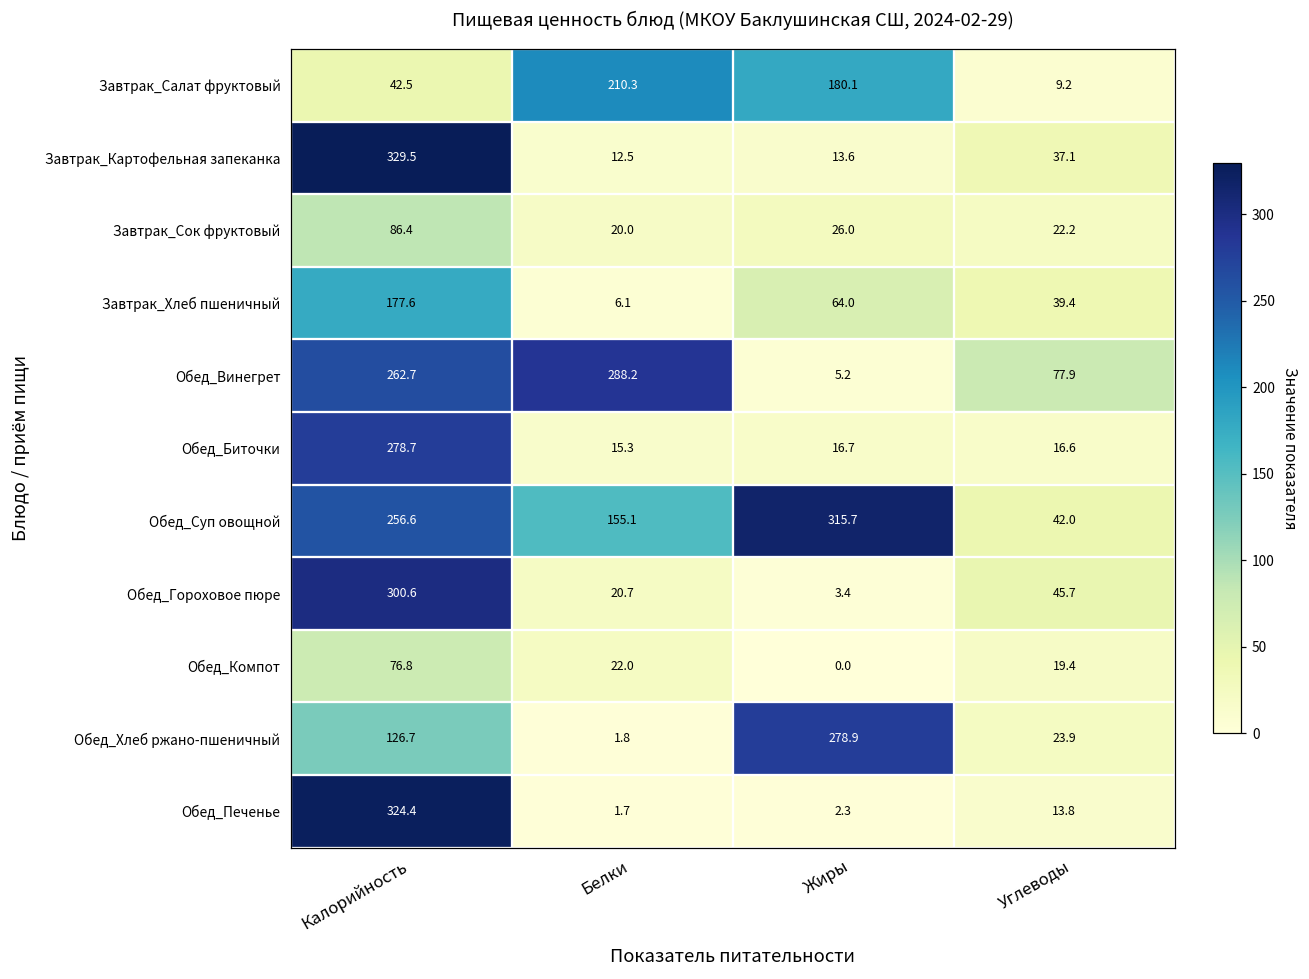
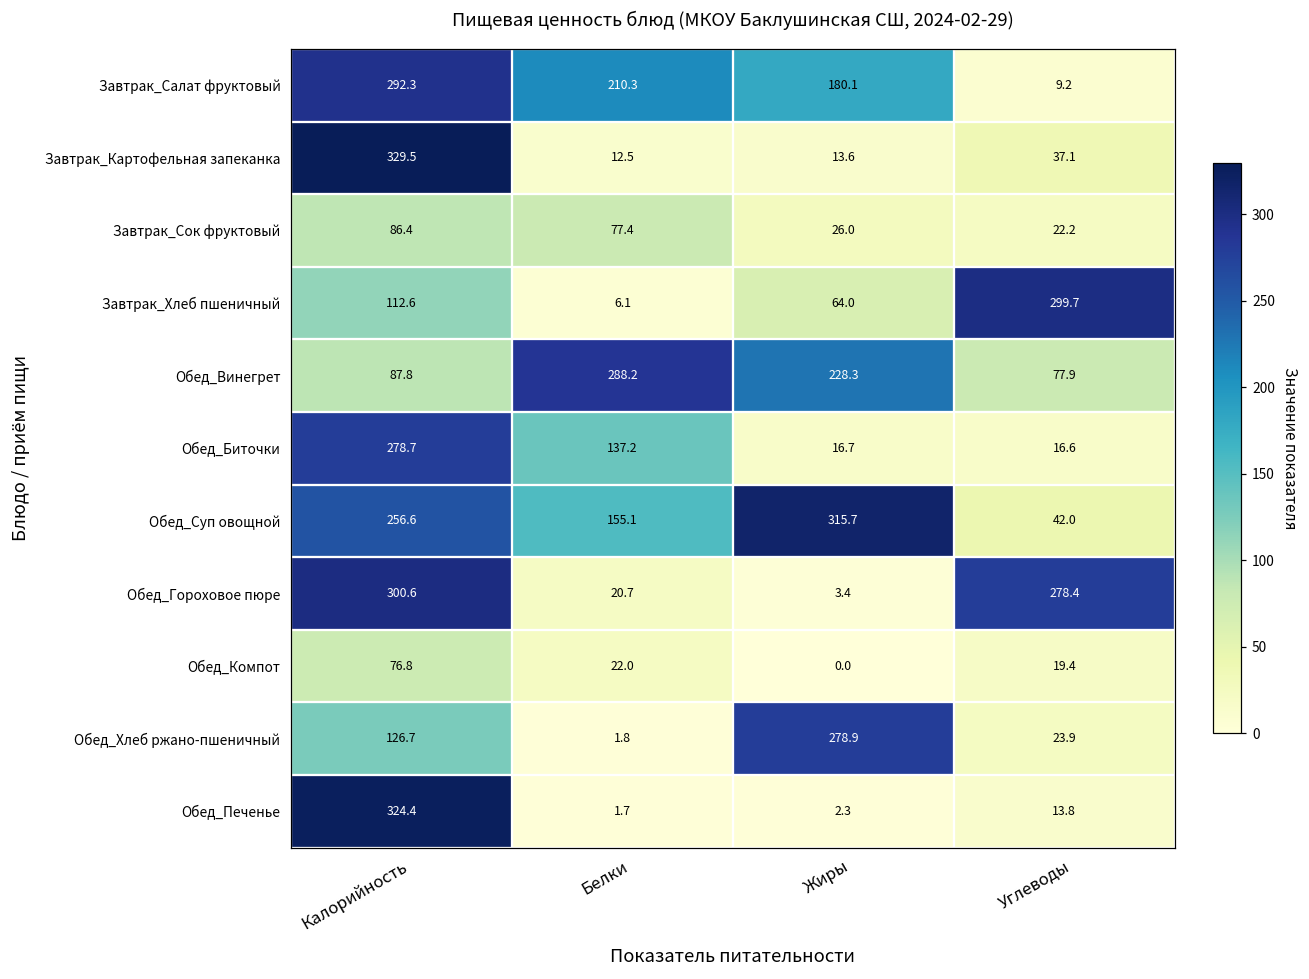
  {
    "Завтрак_Салат фруктовый": {
-     "Калорийность": 42.5,
+     "Калорийность": 292.3,
      "Белки": 210.3,
      "Жиры": 180.1,
      "Углеводы": 9.2
    },
    "Завтрак_Картофельная запеканка": {
      "Калорийность": 329.5,
      "Белки": 12.5,
      "Жиры": 13.6,
      "Углеводы": 37.1
    },
    "Завтрак_Сок фруктовый": {
      "Калорийность": 86.4,
-     "Белки": 20.0,
+     "Белки": 77.4,
      "Жиры": 26.0,
      "Углеводы": 22.2
    },
    "Завтрак_Хлеб пшеничный": {
-     "Калорийность": 177.6,
+     "Калорийность": 112.6,
      "Белки": 6.1,
      "Жиры": 64.0,
-     "Углеводы": 39.4
+     "Углеводы": 299.7
    },
    "Обед_Винегрет": {
-     "Калорийность": 262.7,
+     "Калорийность": 87.8,
      "Белки": 288.2,
-     "Жиры": 5.2,
+     "Жиры": 228.3,
      "Углеводы": 77.9
    },
    "Обед_Биточки": {
      "Калорийность": 278.7,
-     "Белки": 15.3,
+     "Белки": 137.2,
      "Жиры": 16.7,
      "Углеводы": 16.6
    },
    "Обед_Суп овощной": {
      "Калорийность": 256.6,
      "Белки": 155.1,
      "Жиры": 315.7,
      "Углеводы": 42.0
    },
    "Обед_Гороховое пюре": {
      "Калорийность": 300.6,
      "Белки": 20.7,
      "Жиры": 3.4,
-     "Углеводы": 45.7
+     "Углеводы": 278.4
    },
    "Обед_Компот": {
      "Калорийность": 76.8,
      "Белки": 22.0,
      "Жиры": 0.0,
      "Углеводы": 19.4
    },
    "Обед_Хлеб ржано-пшеничный": {
      "Калорийность": 126.7,
      "Белки": 1.8,
      "Жиры": 278.9,
      "Углеводы": 23.9
    },
    "Обед_Печенье": {
      "Калорийность": 324.4,
      "Белки": 1.7,
      "Жиры": 2.3,
      "Углеводы": 13.8
    }
  }
